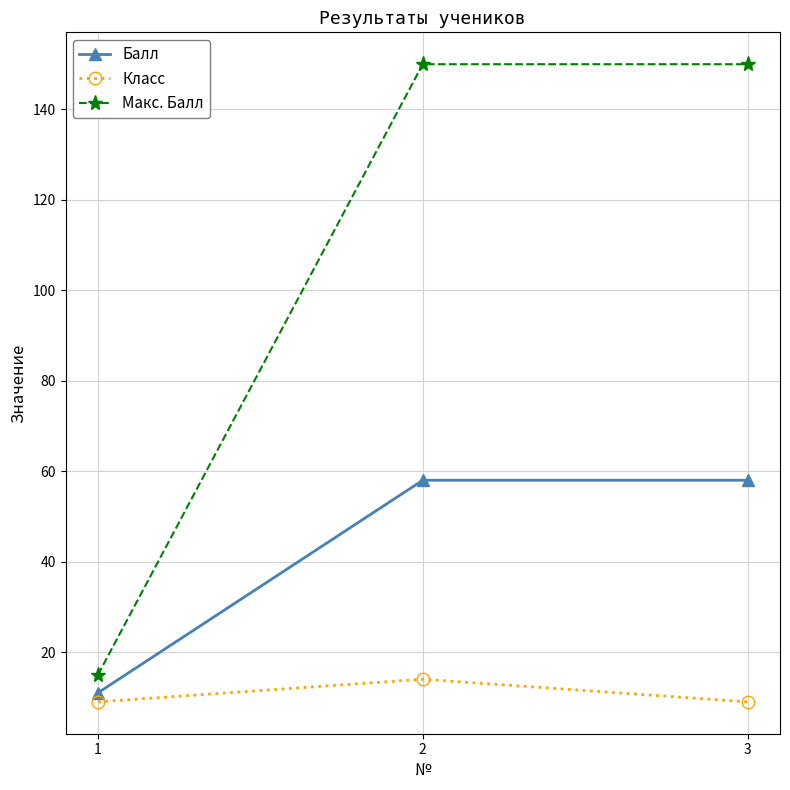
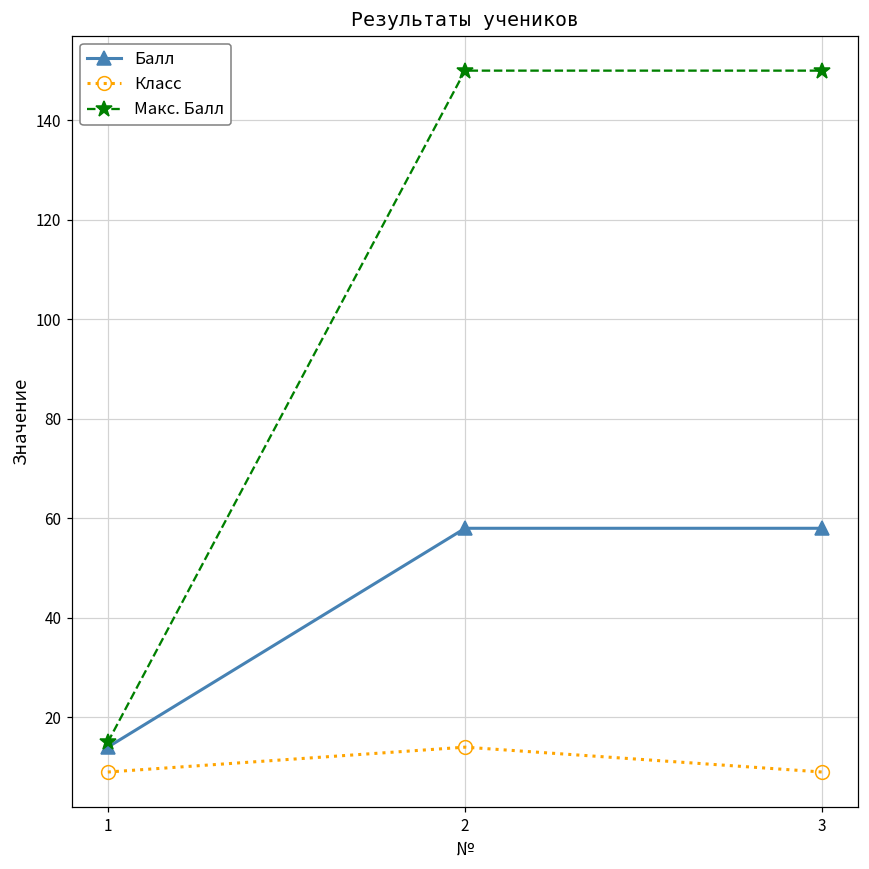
  {
    "Балл": {
-     "1": 11,
+     "1": 14,
      "2": 58,
      "3": 58
    },
    "Класс": {
      "1": 9,
      "2": 14,
      "3": 9
    },
    "Макс. Балл": {
      "1": 15,
      "2": 150,
      "3": 150
    }
  }
